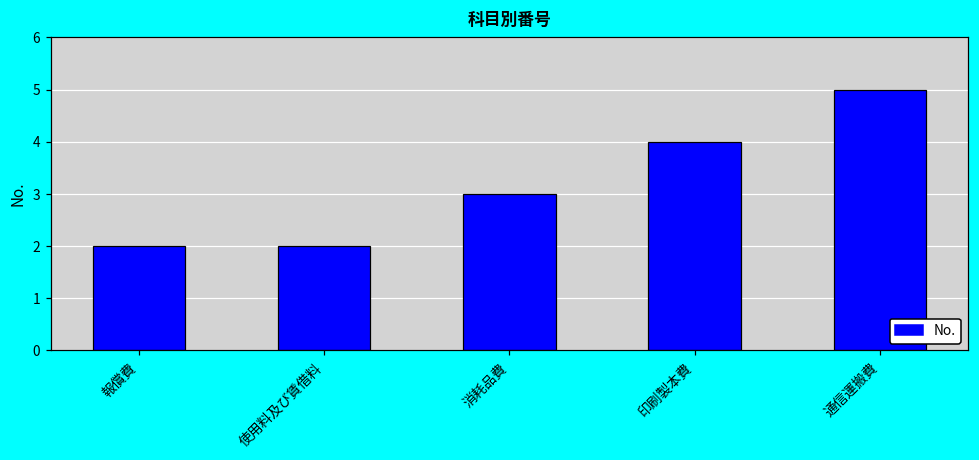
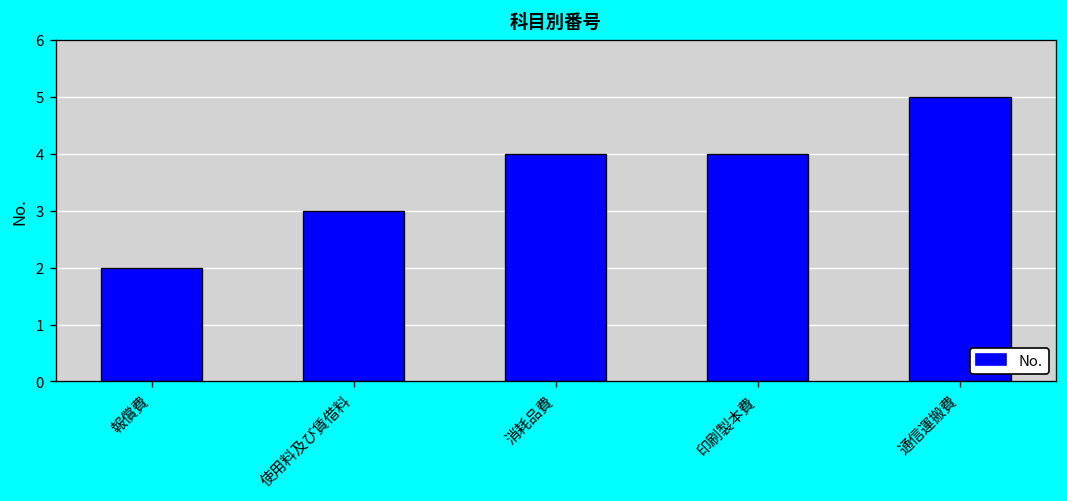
  {
    "報償費": 2,
-   "使用料及び賃借料": 2,
-   "消耗品費": 3,
+   "使用料及び賃借料": 3,
+   "消耗品費": 4,
    "印刷製本費": 4,
    "通信運搬費": 5
  }
